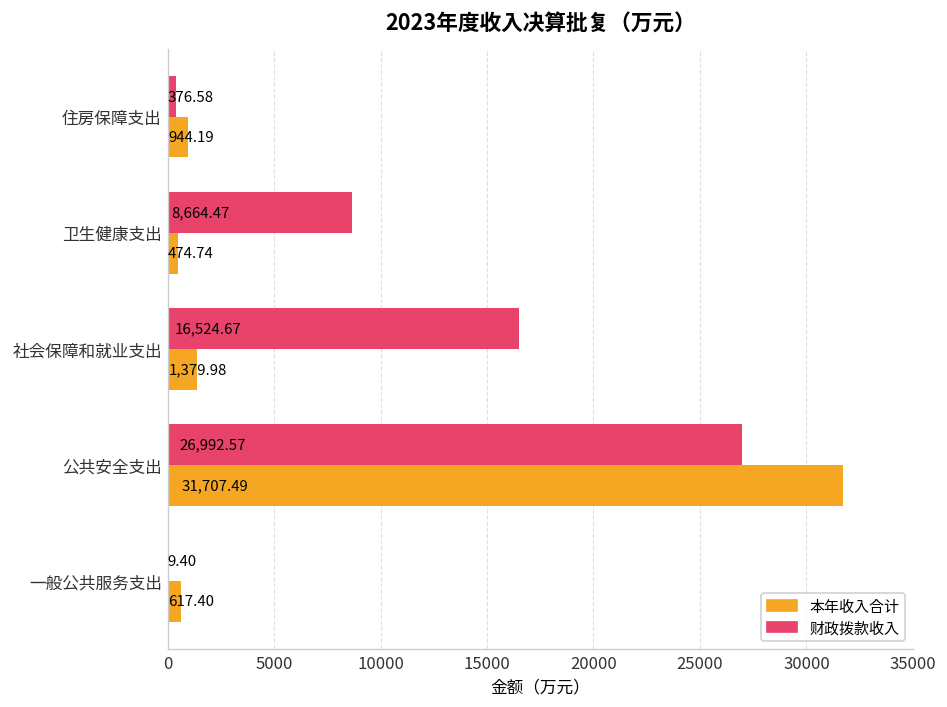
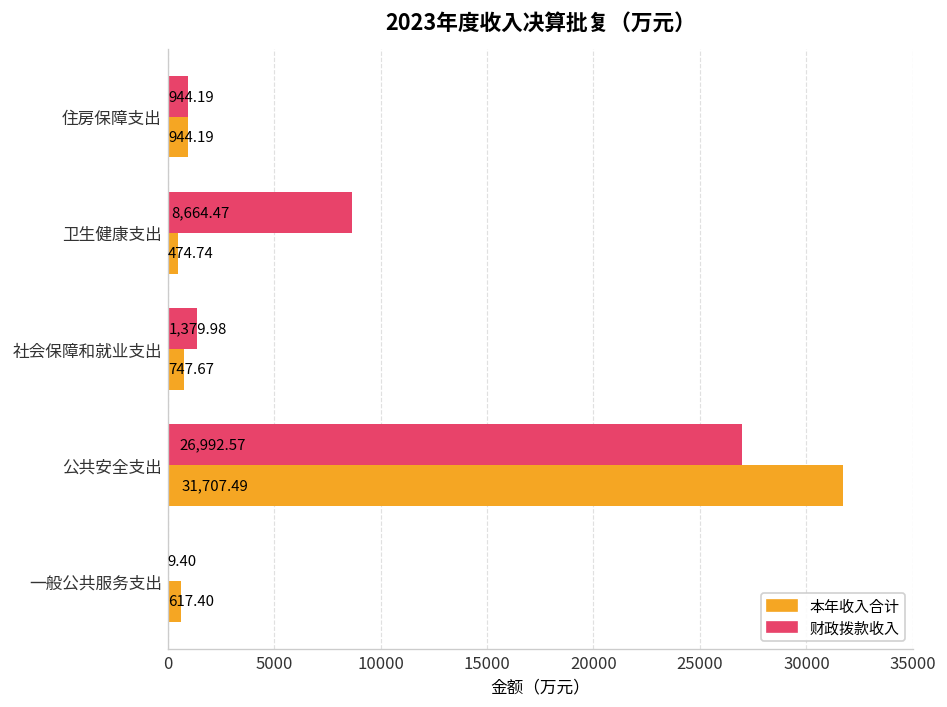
  {
    "本年收入合计": {
      "住房保障支出": "944.19",
      "卫生健康支出": "474.74",
-     "社会保障和就业支出": "1,379.98",
+     "社会保障和就业支出": "747.67",
      "公共安全支出": "31,707.49",
      "一般公共服务支出": "617.40"
    },
    "财政拨款收入": {
-     "住房保障支出": "376.58",
+     "住房保障支出": "944.19",
      "卫生健康支出": "8,664.47",
-     "社会保障和就业支出": "16,524.67",
+     "社会保障和就业支出": "1,379.98",
      "公共安全支出": "26,992.57",
      "一般公共服务支出": "9.40"
    }
  }
